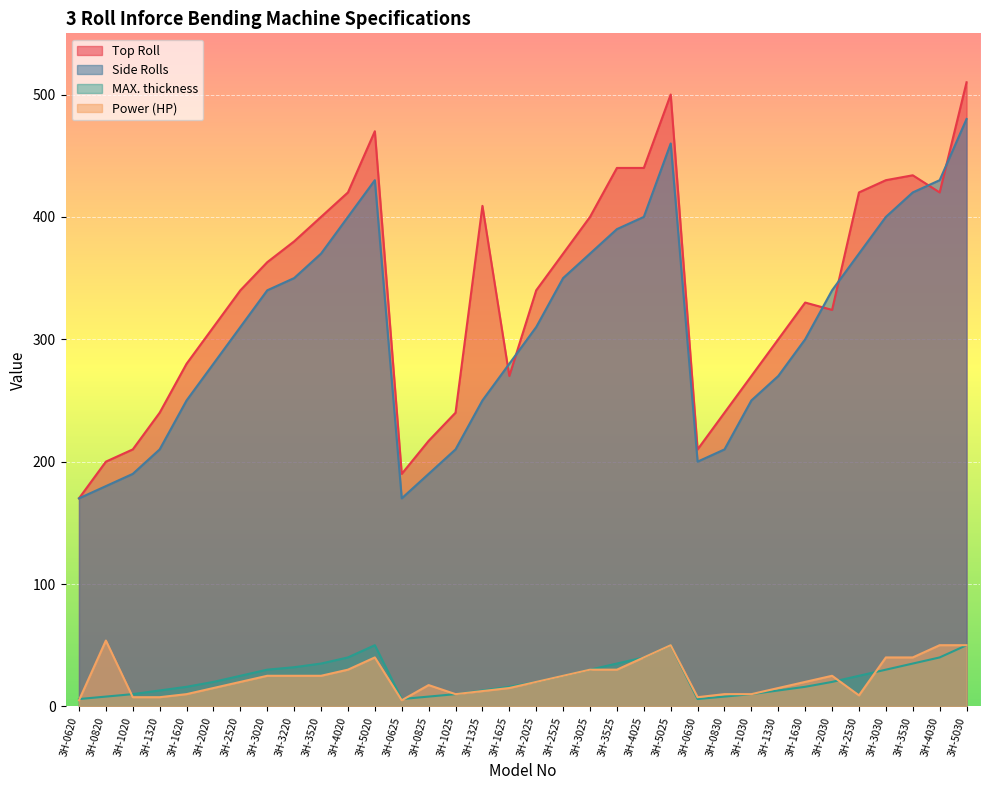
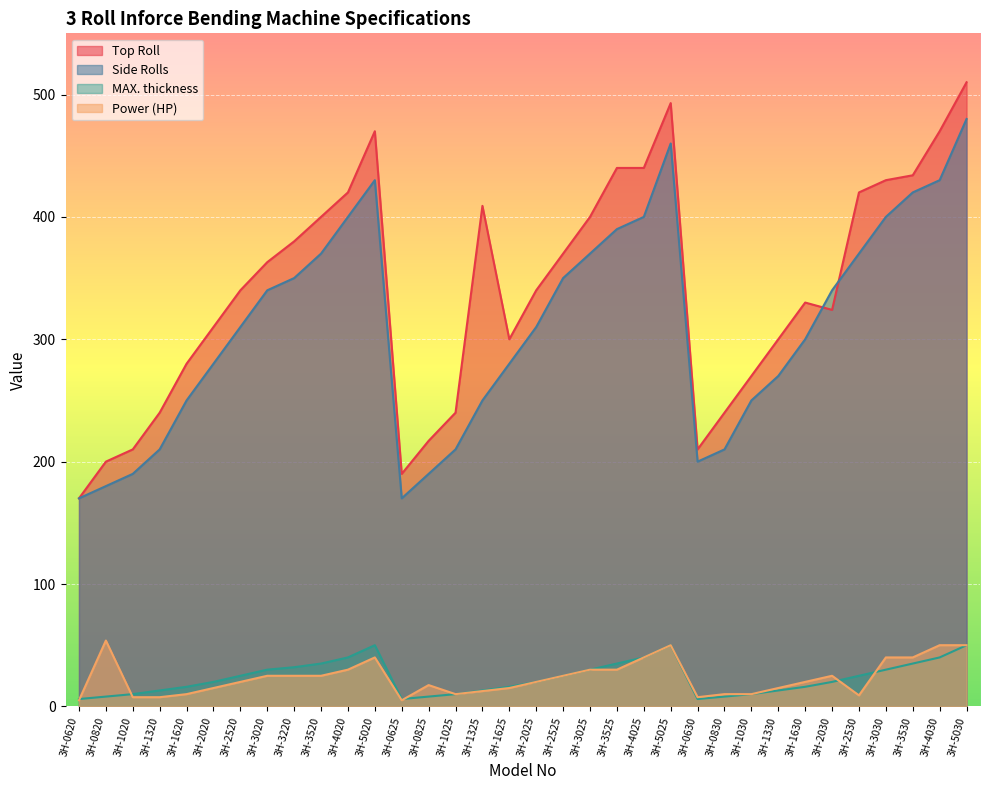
  {
    "Top Roll": {
      "3H-0820": 200,
      "3H-1020": 210,
      "3H-1320": 240,
      "3H-1620": 280,
      "3H-2020": 310,
      "3H-2520": 340,
      "3H-3020": 363,
      "3H-3220": 380,
      "3H-3520": 400,
      "3H-4020": 420,
      "3H-5020": 470,
      "3H-0625": 190,
      "3H-0825": 217,
      "3H-1025": 240,
      "3H-1325": 409,
-     "3H-1625": 270,
+     "3H-1625": 300,
      "3H-2025": 340,
      "3H-2525": 370,
      "3H-3025": 400,
      "3H-3525": 440,
      "3H-4025": 440,
-     "3H-5025": 500,
+     "3H-5025": 493,
      "3H-0630": 210,
      "3H-0830": 240,
      "3H-1030": 270,
      "3H-1330": 300,
      "3H-1630": 330,
      "3H-2030": 324,
      "3H-2530": 420,
      "3H-3030": 430,
      "3H-3530": 434,
-     "3H-4030": 420,
+     "3H-4030": 470,
      "3H-5030": 510
    },
    "Power (HP)": {
      "3H-0820": 54,
      "3H-1020": 8,
      "3H-1320": 8,
      "3H-1620": 10,
      "3H-2020": 15,
      "3H-2520": 20,
      "3H-3020": 25,
      "3H-3220": 25,
      "3H-3520": 25,
      "3H-4020": 30,
      "3H-5020": 40,
      "3H-0825": 17,
      "3H-3525": 30,
      "3H-1630": 20,
      "3H-2030": 25,
      "3H-2530": 9,
      "3H-3030": 40,
      "3H-3530": 40,
      "3H-4030": 50
    }
  }
